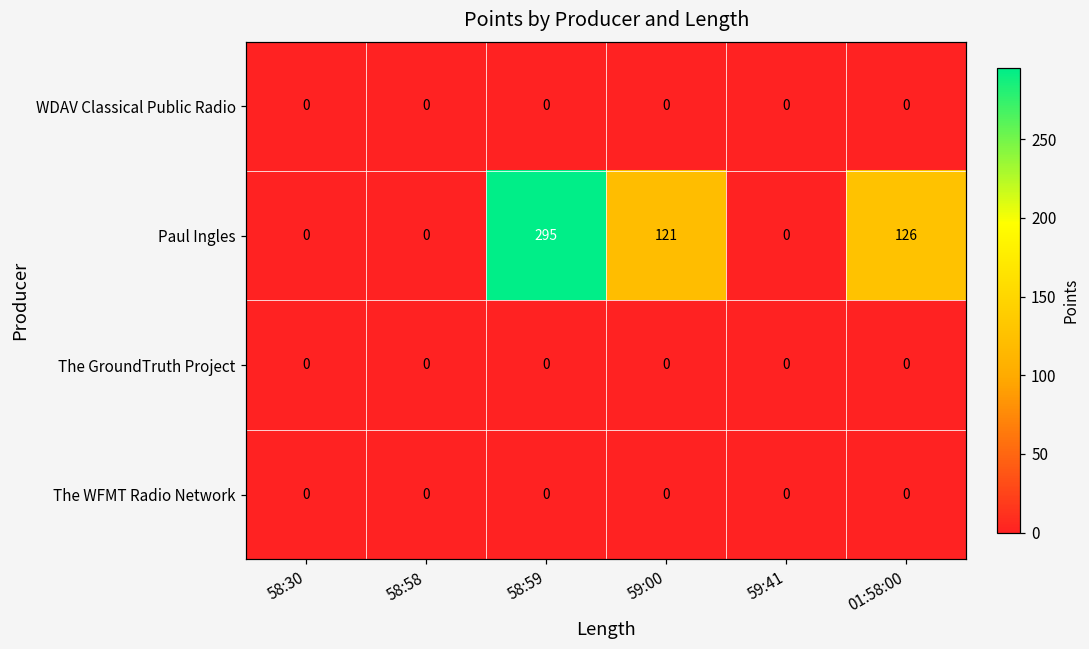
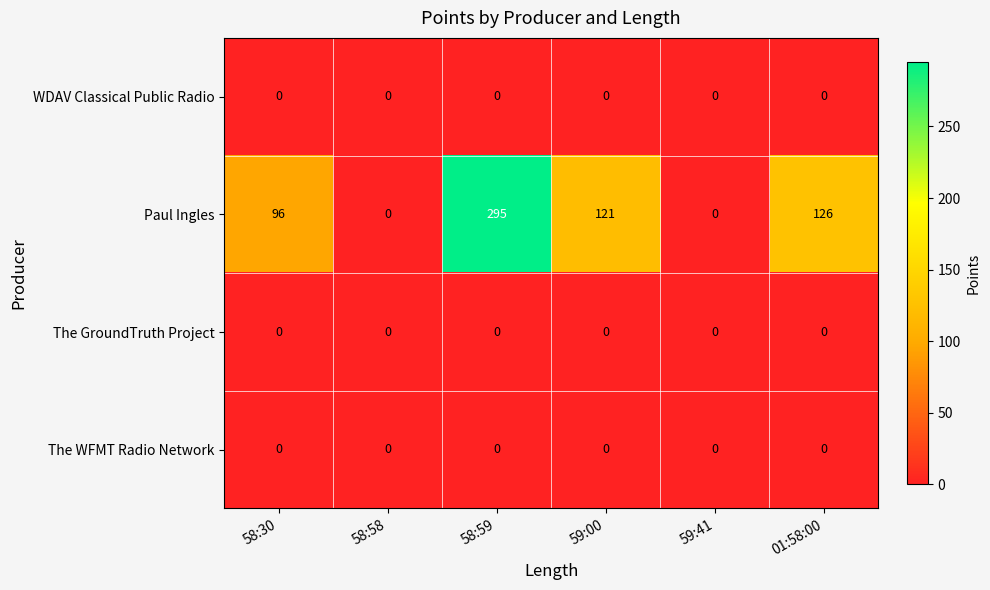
  {
    "WDAV Classical Public Radio": {
      "58:30": 0,
      "58:58": 0,
      "58:59": 0,
      "59:00": 0,
      "59:41": 0,
      "01:58:00": 0
    },
    "Paul Ingles": {
-     "58:30": 0,
+     "58:30": 96,
      "58:58": 0,
      "58:59": 295,
      "59:00": 121,
      "59:41": 0,
      "01:58:00": 126
    },
    "The GroundTruth Project": {
      "58:30": 0,
      "58:58": 0,
      "58:59": 0,
      "59:00": 0,
      "59:41": 0,
      "01:58:00": 0
    },
    "The WFMT Radio Network": {
      "58:30": 0,
      "58:58": 0,
      "58:59": 0,
      "59:00": 0,
      "59:41": 0,
      "01:58:00": 0
    }
  }
